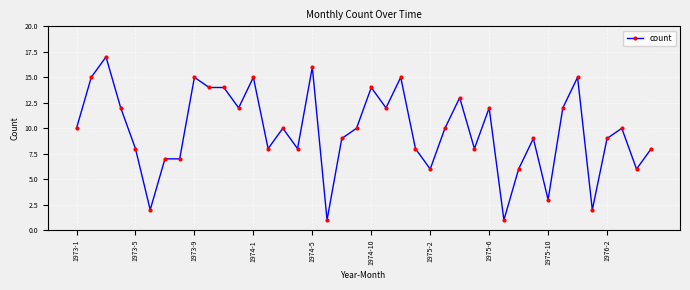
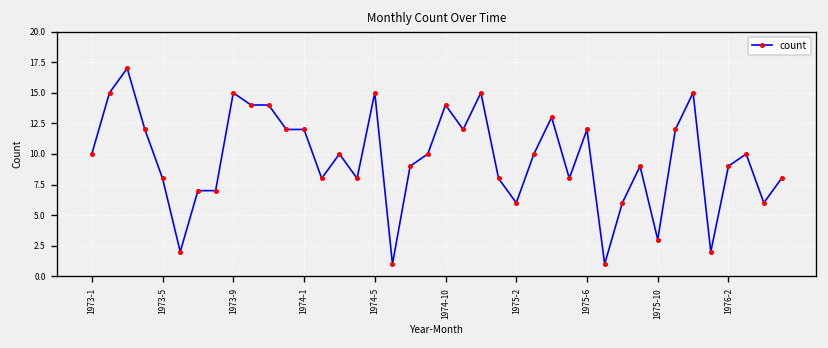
  {
    "1973-1": 10,
    "1973-5": 8,
    "1973-9": 15,
-   "1974-1": 15,
-   "1974-5": 16,
+   "1974-1": 12,
+   "1974-5": 15,
    "1974-10": 14,
    "1975-2": 6,
    "1975-6": 12,
    "1975-10": 3,
    "1976-2": 9
  }
